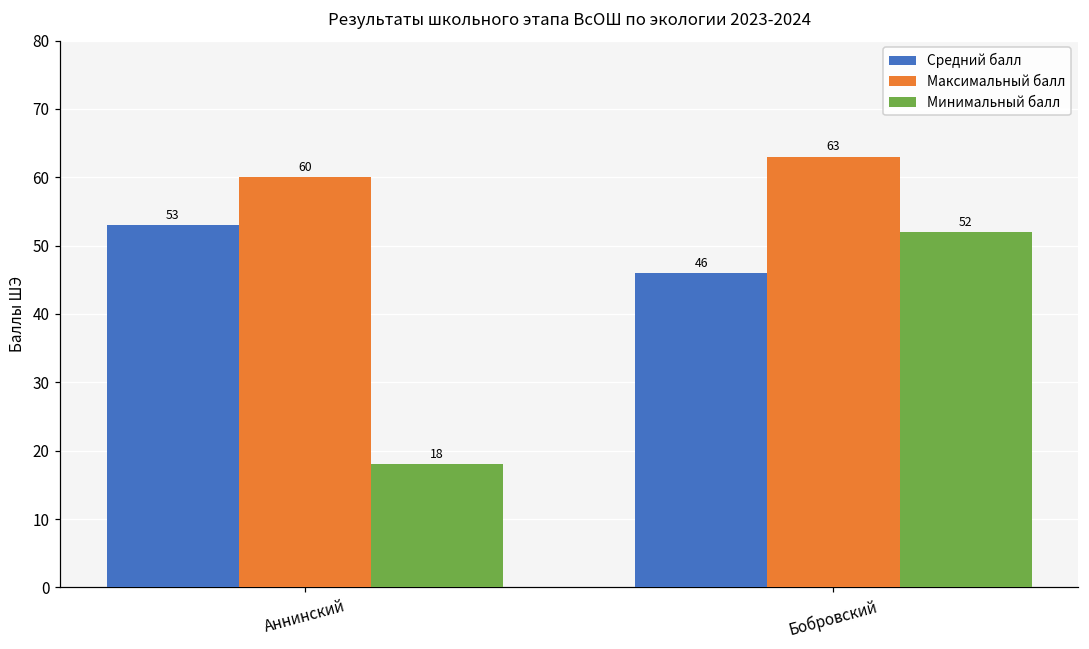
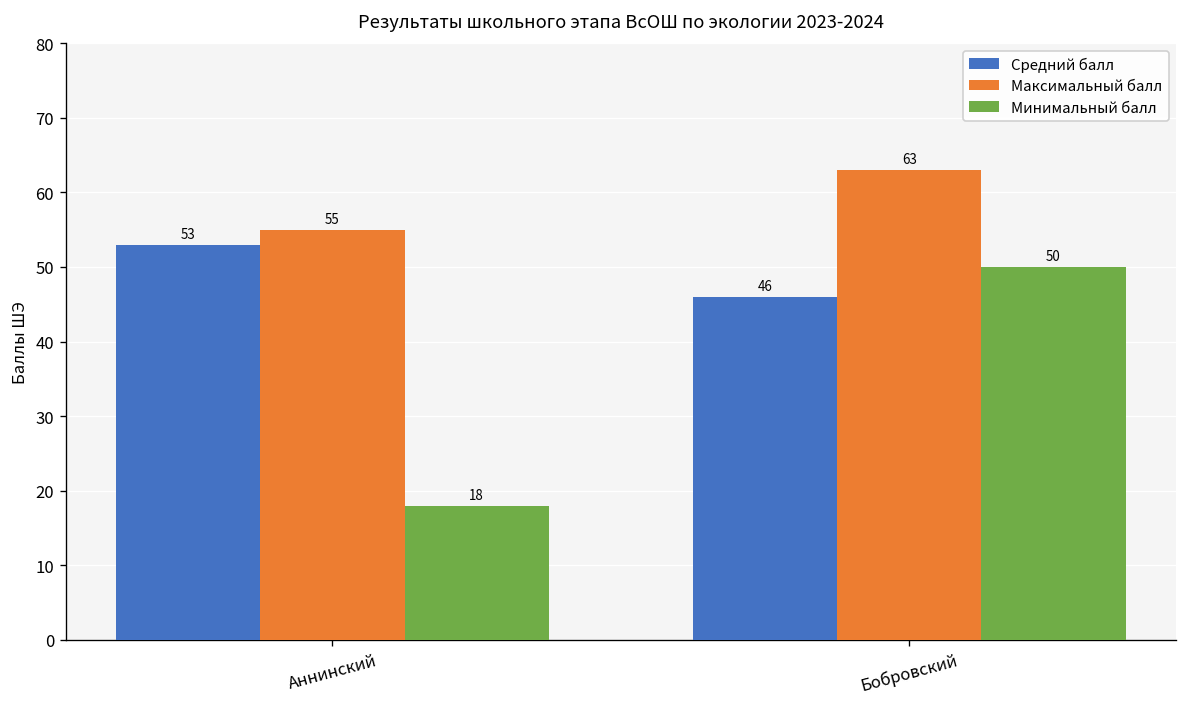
  {
    "Средний балл": {
      "Аннинский": 53,
      "Бобровский": 46
    },
    "Максимальный балл": {
-     "Аннинский": 60,
+     "Аннинский": 55,
      "Бобровский": 63
    },
    "Минимальный балл": {
      "Аннинский": 18,
-     "Бобровский": 52
+     "Бобровский": 50
    }
  }
